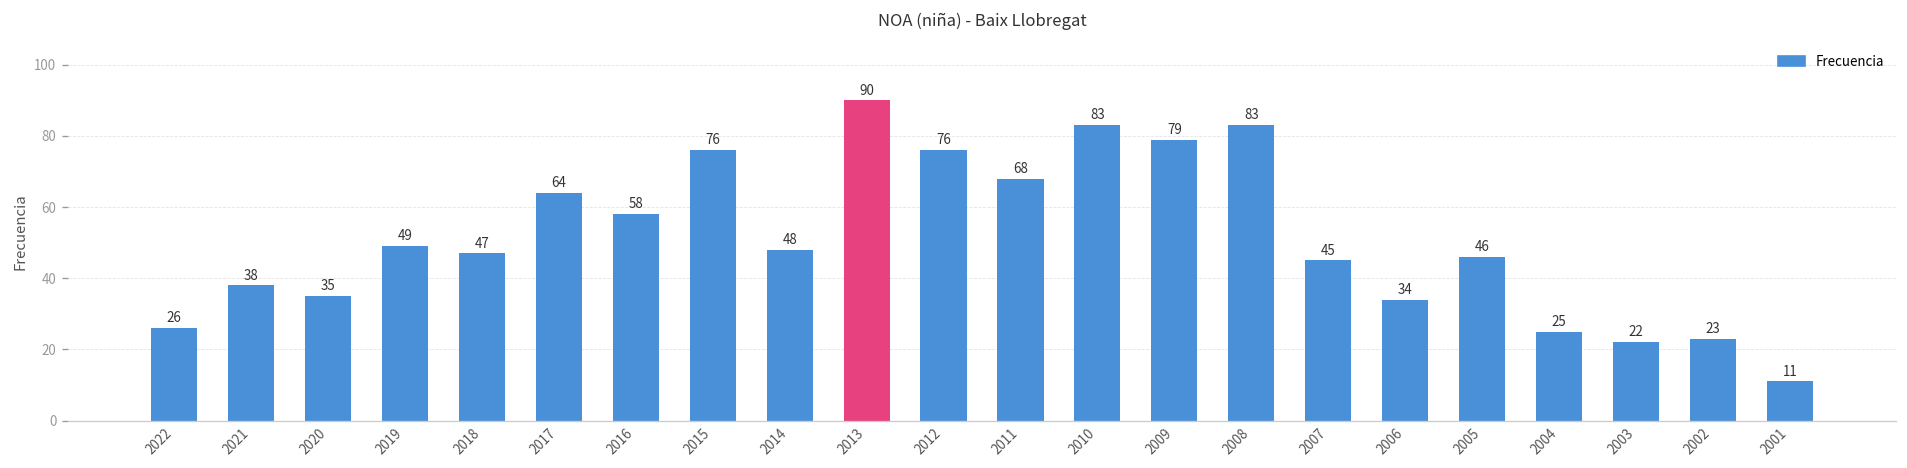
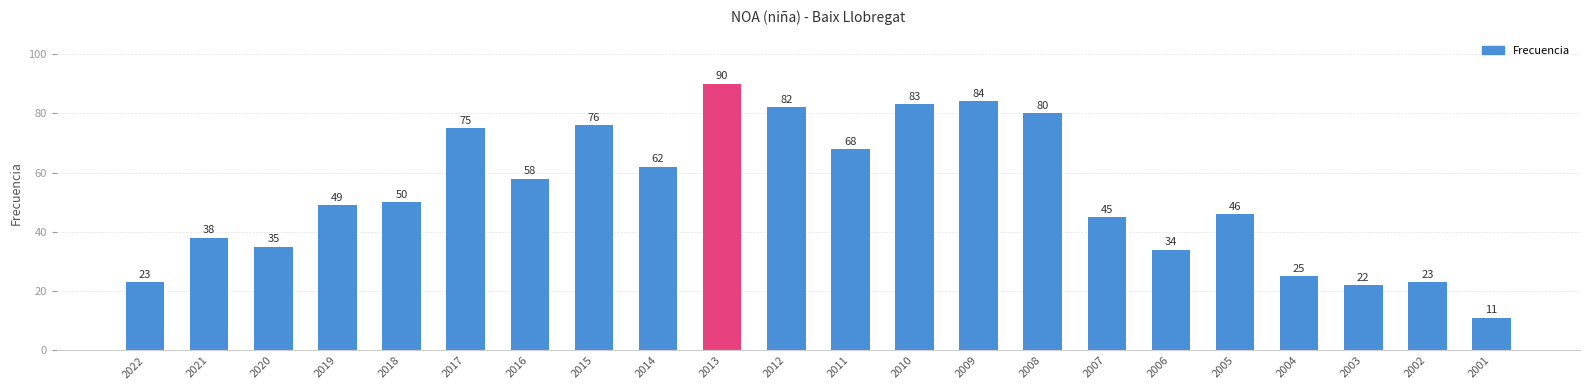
  {
-   "2022": 26,
+   "2022": 23,
    "2021": 38,
    "2020": 35,
    "2019": 49,
-   "2018": 47,
-   "2017": 64,
+   "2018": 50,
+   "2017": 75,
    "2016": 58,
    "2015": 76,
-   "2014": 48,
+   "2014": 62,
    "2013": 90,
-   "2012": 76,
+   "2012": 82,
    "2011": 68,
    "2010": 83,
-   "2009": 79,
-   "2008": 83,
+   "2009": 84,
+   "2008": 80,
    "2007": 45,
    "2006": 34,
    "2005": 46,
    "2004": 25,
    "2003": 22,
    "2002": 23,
    "2001": 11
  }
